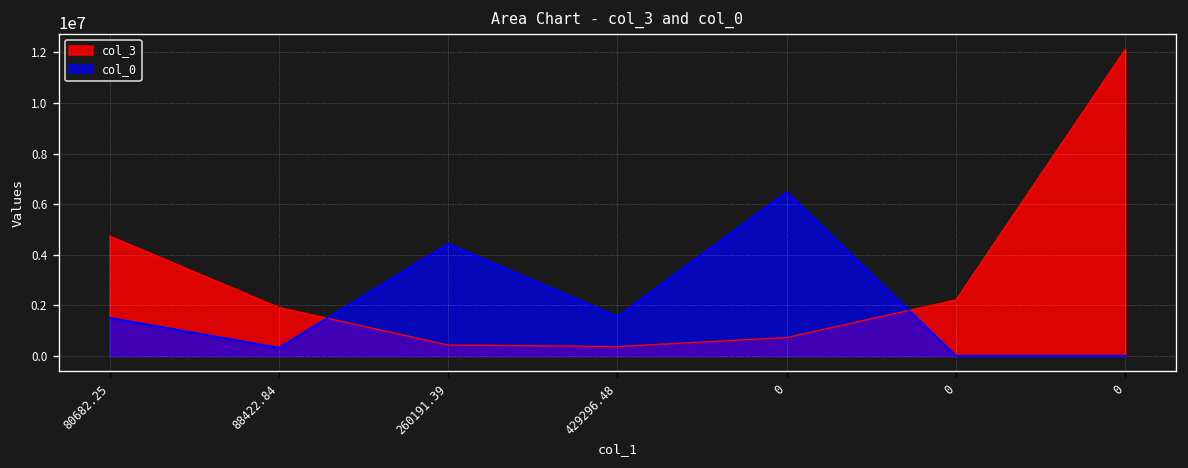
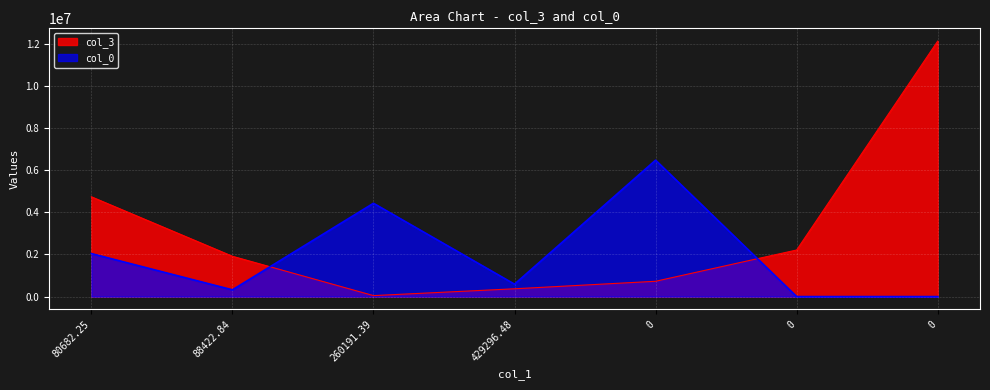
  {
    "col_3": {
      "80682.25": 4700000,
      "88422.84": 1900000,
-     "260191.39": 400000,
+     "260191.39": 0,
      "429296.48": 400000
    },
    "col_0": {
-     "80682.25": 1500000,
+     "80682.25": 2000000,
      "88422.84": 300000,
      "260191.39": 4400000,
-     "429296.48": 1600000
+     "429296.48": 600000
    }
  }
